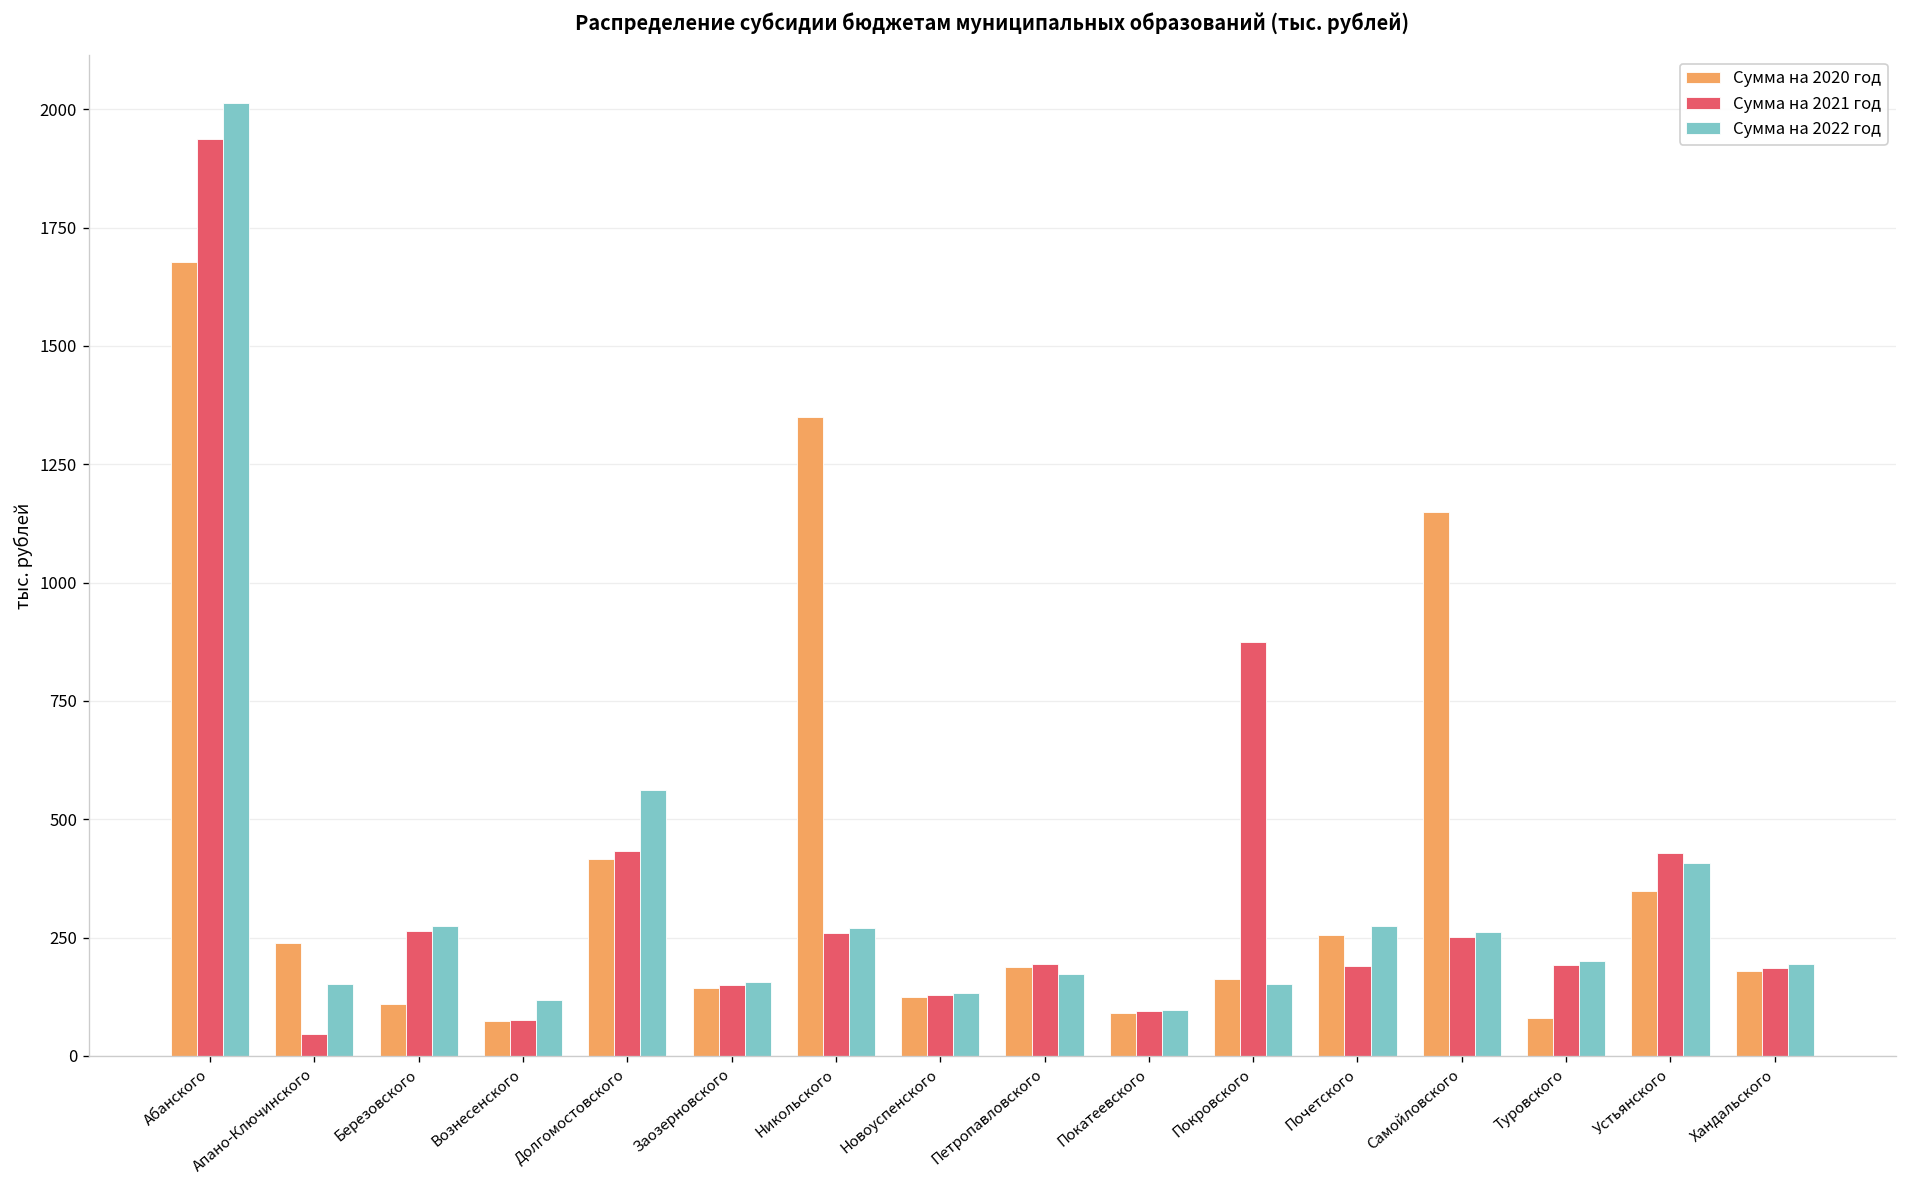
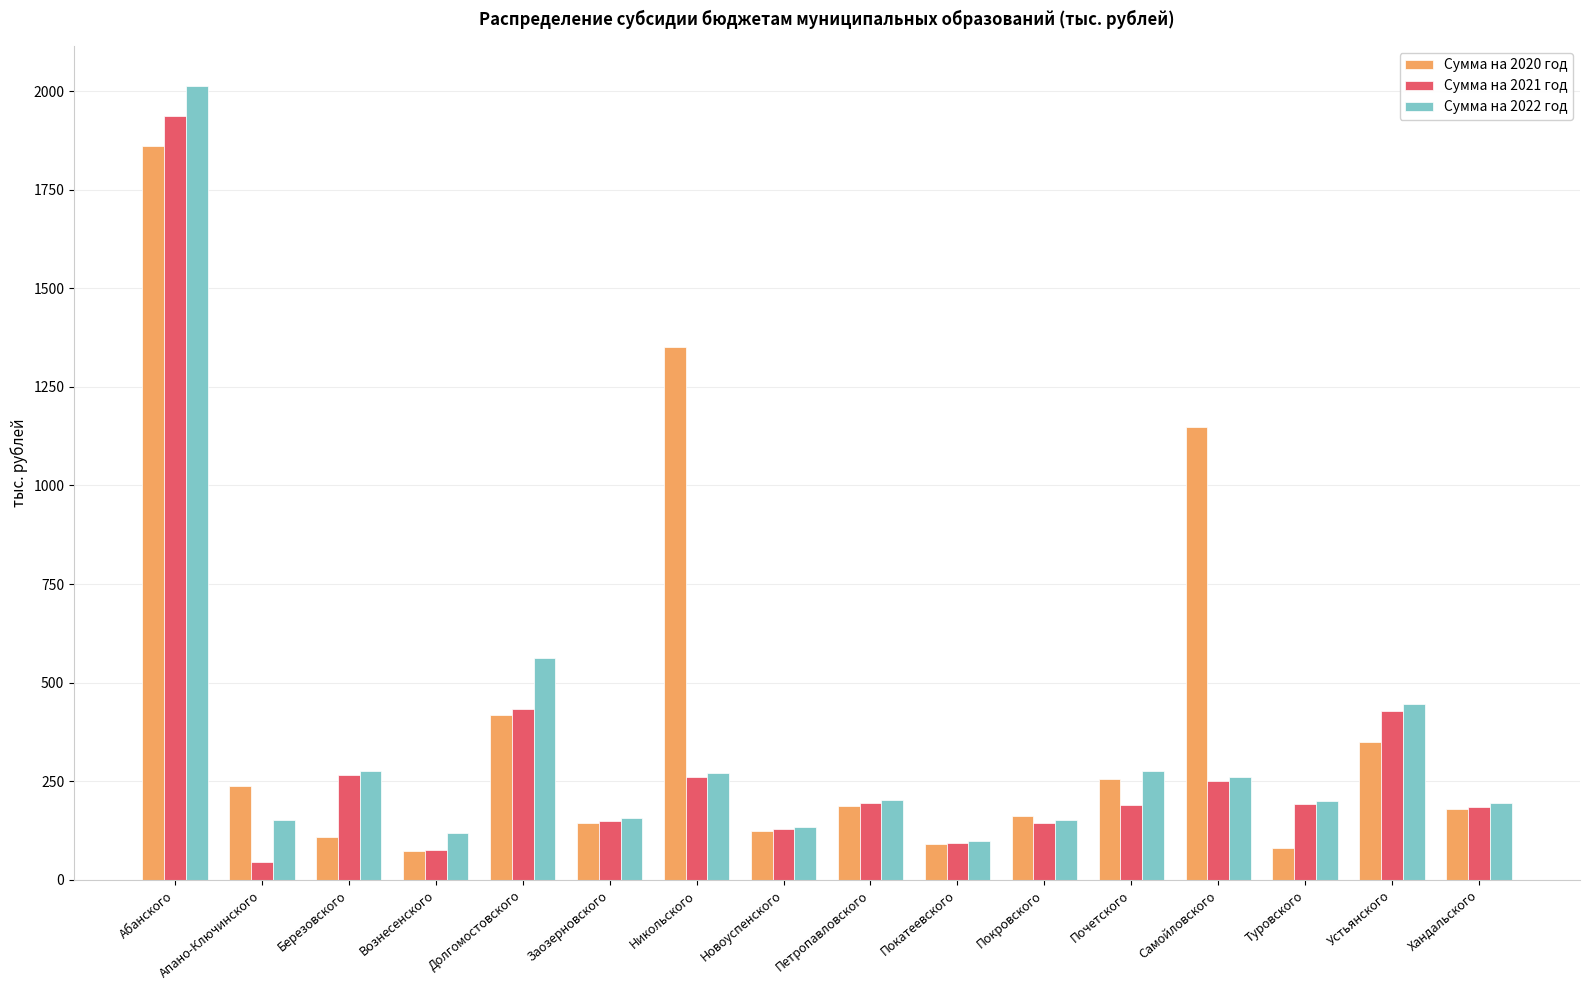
  {
    "Сумма на 2020 год": {
-     "Абанского": 1680,
+     "Абанского": 1860,
      "Апано-Ключинского": 240,
      "Березовского": 110,
      "Вознесенского": 70,
      "Долгомостовского": 420,
      "Заозерновского": 140,
      "Никольского": 1350,
      "Новоуспенского": 120,
      "Петропавловского": 190,
      "Покатеевского": 90,
      "Покровского": 160,
      "Почетского": 260,
      "Самойловского": 1150,
      "Туровского": 80,
      "Устьянского": 350,
      "Хандальского": 180
    },
    "Сумма на 2021 год": {
      "Абанского": 1940,
      "Апано-Ключинского": 50,
      "Березовского": 270,
      "Вознесенского": 80,
      "Долгомостовского": 430,
      "Заозерновского": 150,
      "Никольского": 260,
      "Новоуспенского": 130,
      "Петропавловского": 200,
      "Покатеевского": 90,
-     "Покровского": 880,
+     "Покровского": 150,
      "Почетского": 190,
      "Самойловского": 250,
      "Туровского": 190,
      "Устьянского": 430,
      "Хандальского": 190
    },
    "Сумма на 2022 год": {
      "Абанского": 2010,
      "Апано-Ключинского": 150,
      "Березовского": 280,
      "Вознесенского": 120,
      "Долгомостовского": 560,
      "Заозерновского": 160,
      "Никольского": 270,
      "Новоуспенского": 130,
-     "Петропавловского": 170,
+     "Петропавловского": 200,
      "Покатеевского": 100,
      "Покровского": 150,
      "Почетского": 280,
      "Самойловского": 260,
      "Туровского": 200,
-     "Устьянского": 410,
+     "Устьянского": 450,
      "Хандальского": 190
    }
  }
